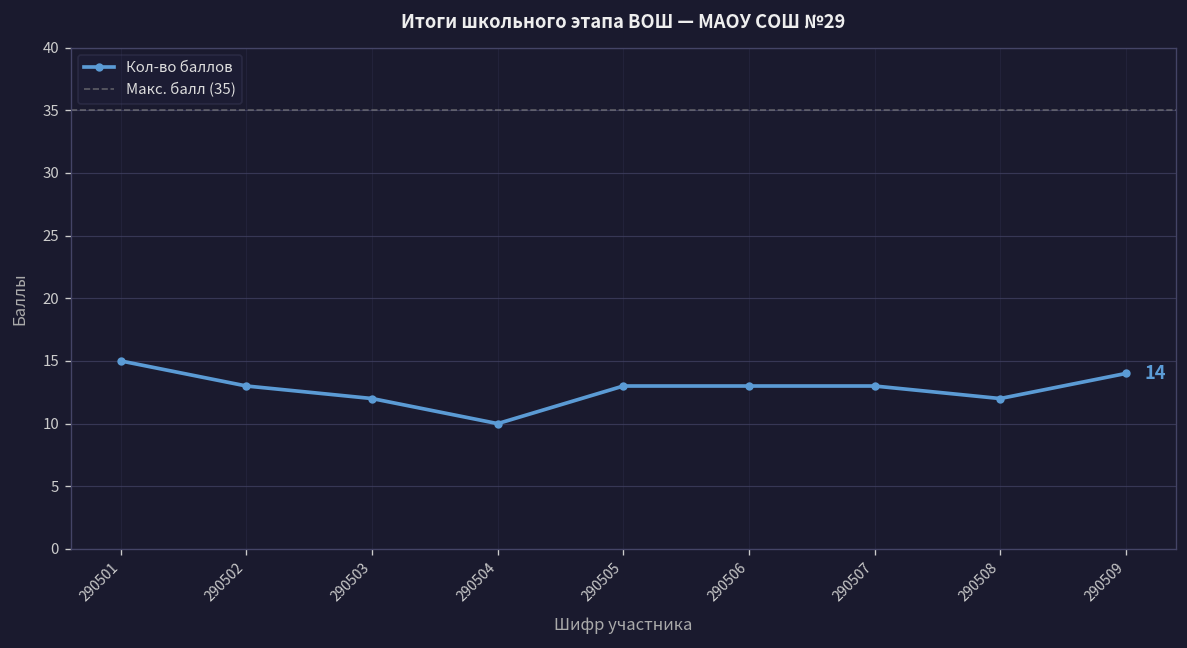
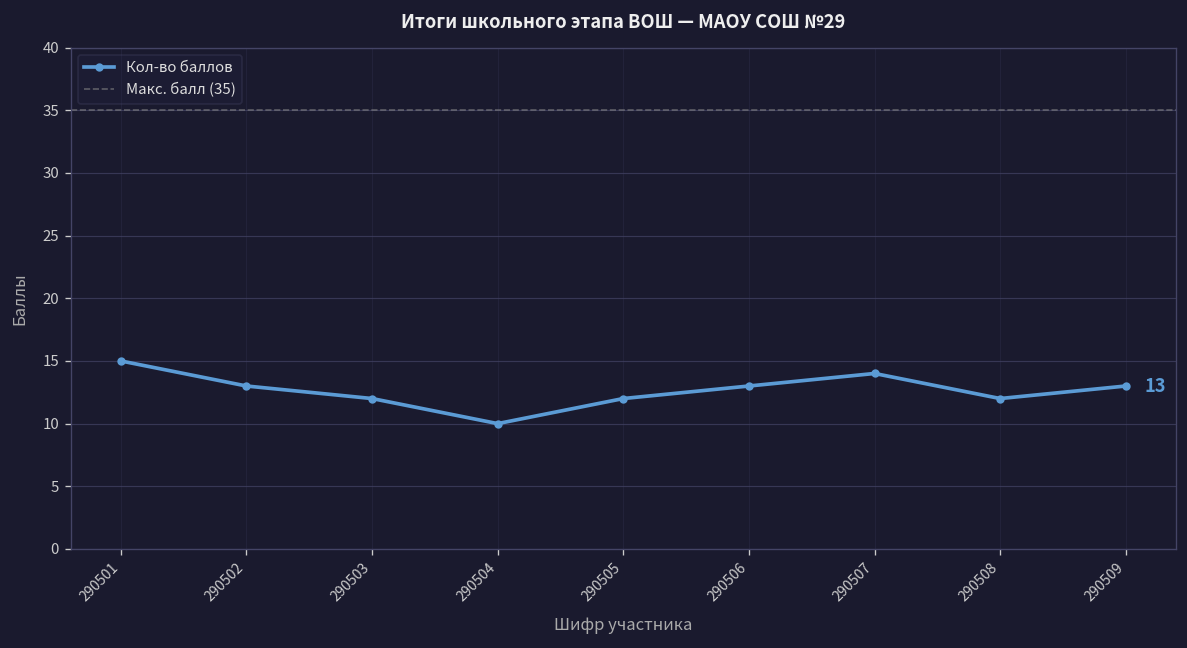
  {
-   "290505": 13,
-   "290507": 13,
-   "290509": 14
+   "290505": 12,
+   "290507": 14,
+   "290509": 13
  }
